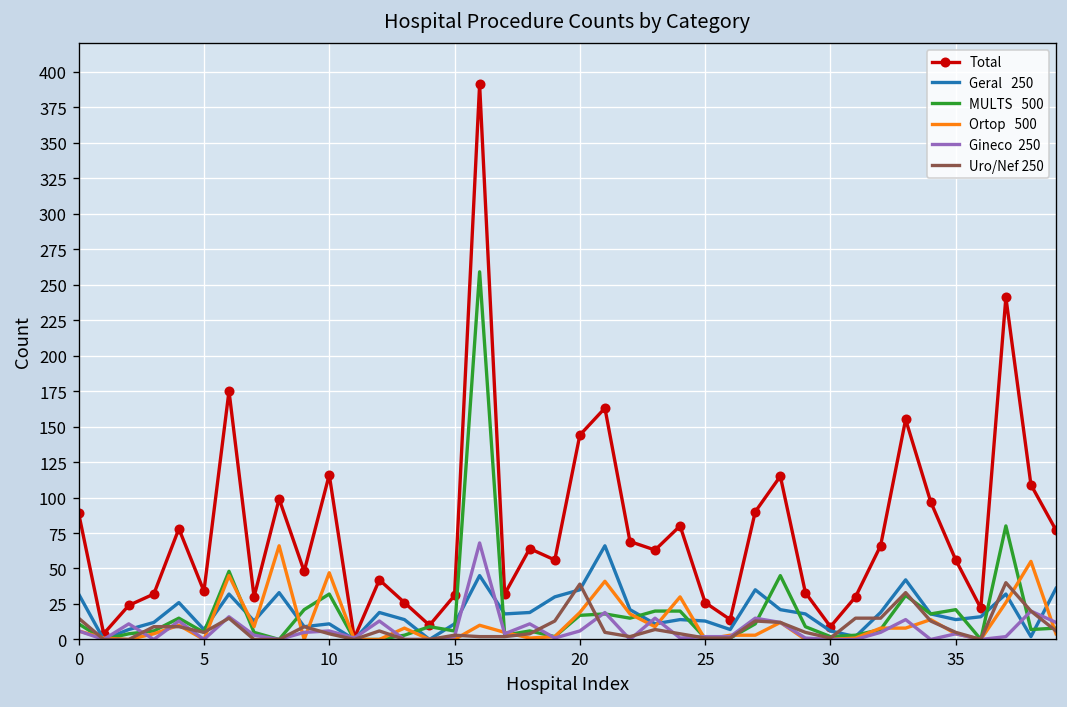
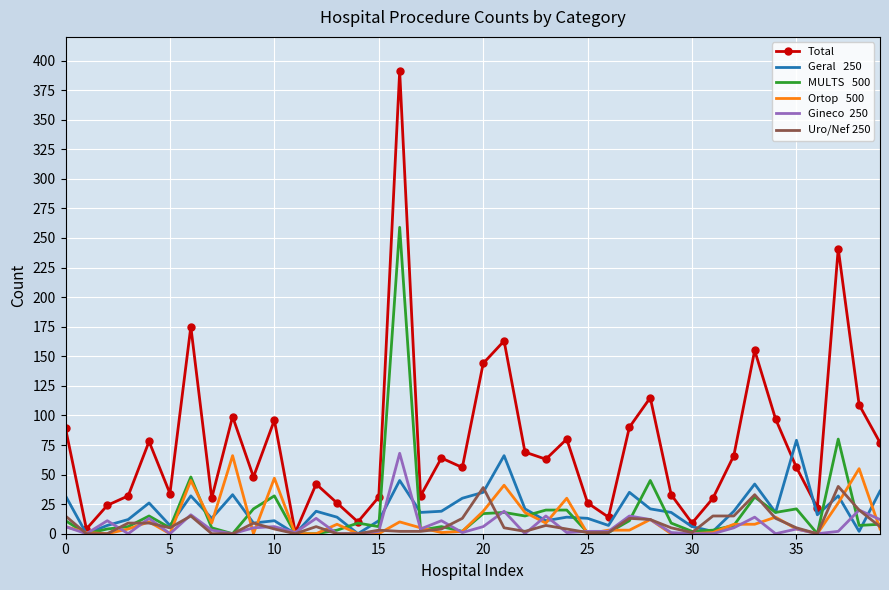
  {
    "Total": {
      "0": 89,
      "5": 34,
-     "10": 116,
+     "10": 96,
      "15": 31,
      "20": 144,
      "25": 26,
      "30": 9,
      "35": 56
    },
    "Geral 250": {
      "0": 32,
      "10": 11,
      "15": 11,
      "20": 35,
      "25": 13,
      "30": 6,
-     "35": 14
+     "35": 79
    },
    "MULTS 500": {
      "0": 11,
      "10": 32,
      "15": 6,
      "35": 21
    },
    "Ortop 500": {
      "10": 47
    },
    "Gineco 250": {
      "20": 6
    },
    "Uro/Nef 250": {
      "0": 15,
      "20": 39
    }
  }
